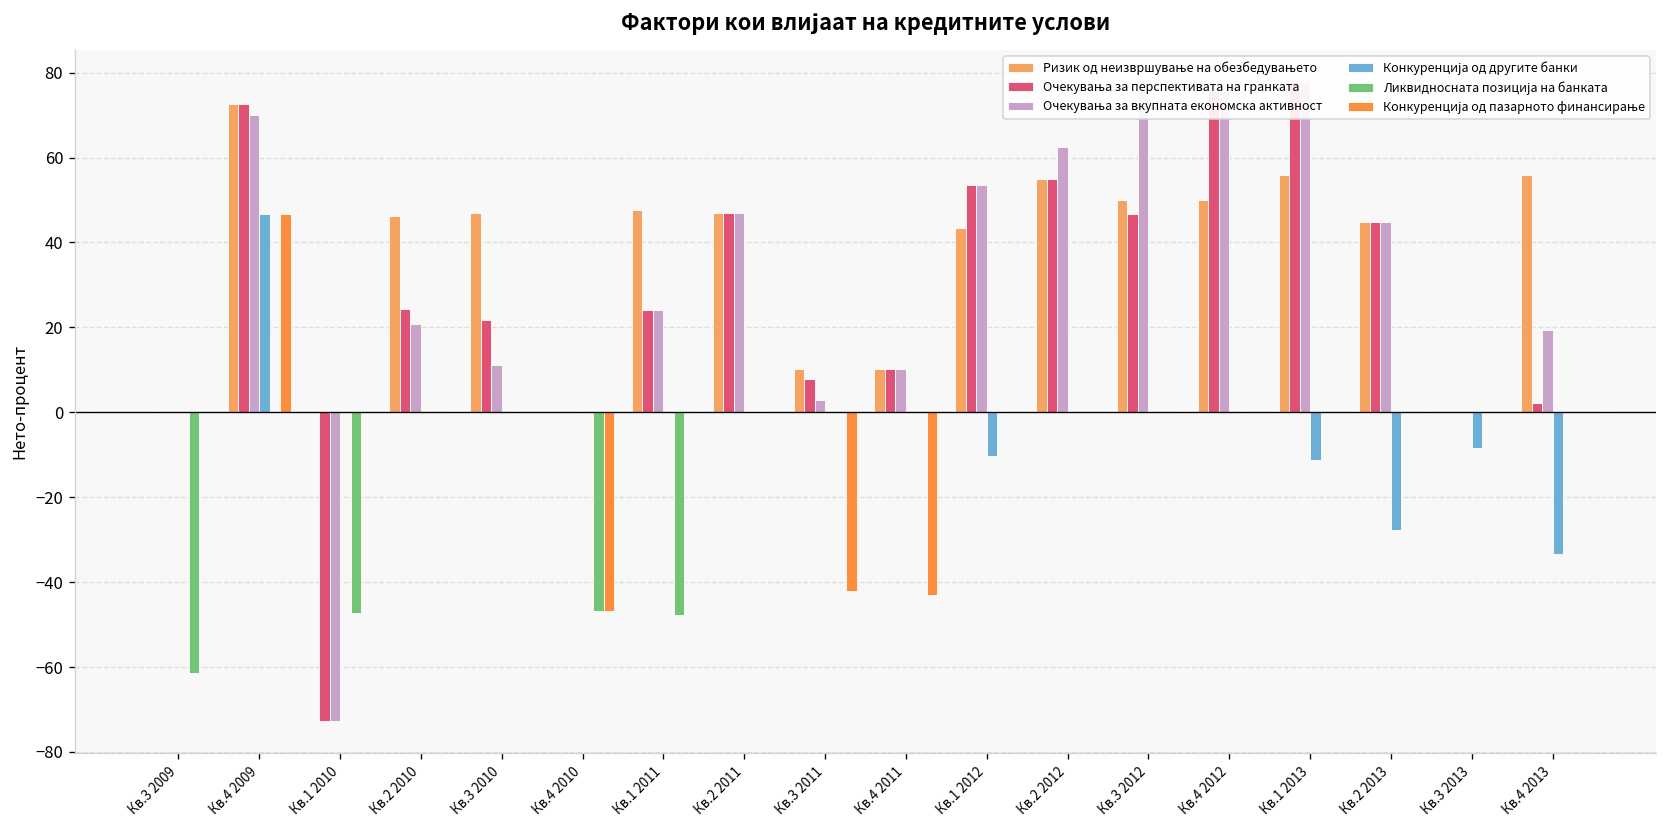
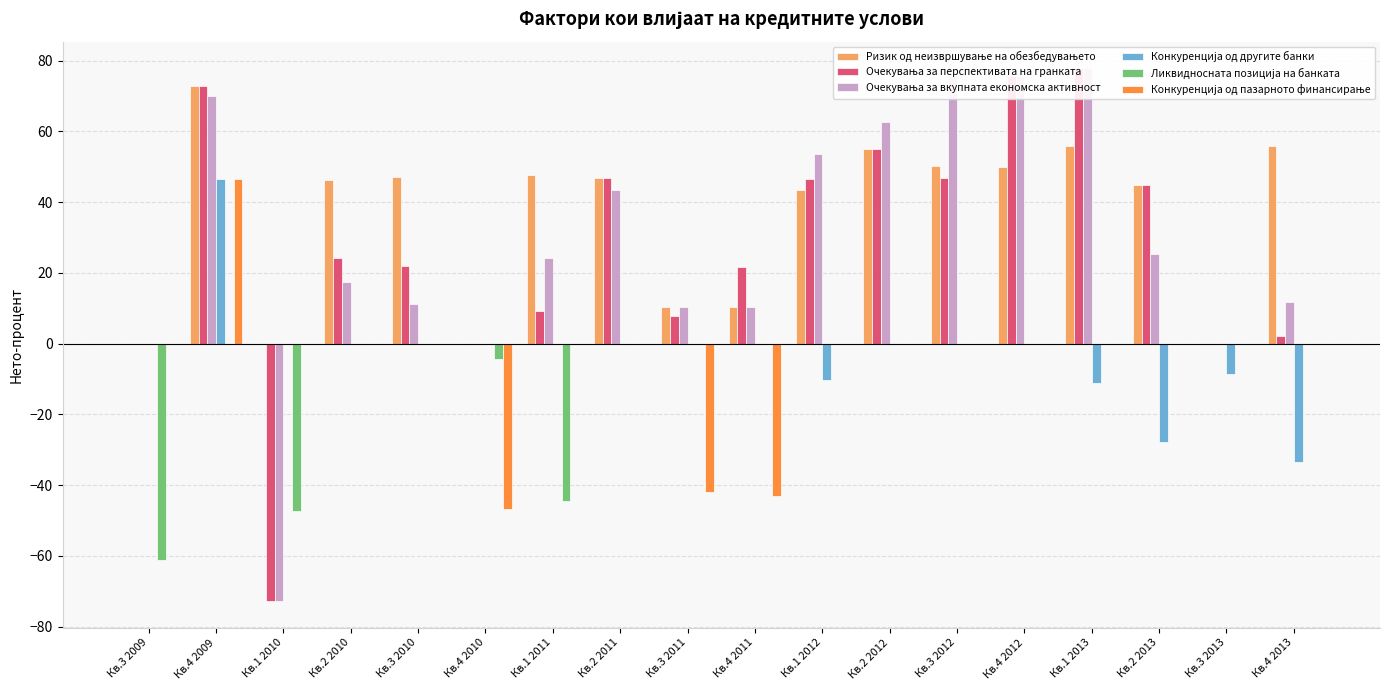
  {
    "Очекувања за перспективата на гранката": {
      "Кв.3 2009": 0,
      "Кв.4 2009": 73,
      "Кв.1 2010": -73,
      "Кв.2 2010": 24,
      "Кв.3 2010": 22,
      "Кв.4 2010": 0,
-     "Кв.1 2011": 24,
+     "Кв.1 2011": 9,
      "Кв.2 2011": 47,
      "Кв.3 2011": 8,
-     "Кв.4 2011": 10,
-     "Кв.1 2012": 54,
+     "Кв.4 2011": 22,
+     "Кв.1 2012": 47,
      "Кв.2 2012": 55,
      "Кв.3 2012": 47,
      "Кв.2 2013": 45,
      "Кв.3 2013": 0,
      "Кв.4 2013": 2
    },
    "Очекувања за вкупната економска активност": {
      "Кв.3 2009": 0,
      "Кв.4 2009": 70,
      "Кв.1 2010": -73,
-     "Кв.2 2010": 21,
+     "Кв.2 2010": 17,
      "Кв.3 2010": 11,
      "Кв.4 2010": 0,
      "Кв.1 2011": 24,
-     "Кв.2 2011": 47,
-     "Кв.3 2011": 3,
+     "Кв.2 2011": 43,
+     "Кв.3 2011": 10,
      "Кв.4 2011": 10,
      "Кв.1 2012": 54,
      "Кв.2 2012": 63,
-     "Кв.2 2013": 45,
+     "Кв.2 2013": 25,
      "Кв.3 2013": 0,
-     "Кв.4 2013": 19
+     "Кв.4 2013": 12
    },
    "Конкуренција од другите банки": {
      "Кв.3 2009": 0,
      "Кв.4 2009": 47,
      "Кв.1 2010": 0,
      "Кв.2 2010": 0,
      "Кв.3 2010": 0,
      "Кв.4 2010": 0,
      "Кв.1 2011": 0,
      "Кв.2 2011": 0,
      "Кв.3 2011": 0,
      "Кв.4 2011": 0,
      "Кв.1 2012": -10,
      "Кв.2 2012": 0,
      "Кв.3 2012": 0,
      "Кв.4 2012": 0,
      "Кв.1 2013": -11,
      "Кв.2 2013": -28,
      "Кв.3 2013": -9,
      "Кв.4 2013": -33
    },
    "Ликвидносната позиција на банката": {
      "Кв.3 2009": -61,
      "Кв.4 2009": 0,
      "Кв.1 2010": -47,
      "Кв.2 2010": 0,
      "Кв.3 2010": 0,
-     "Кв.4 2010": -47,
-     "Кв.1 2011": -48,
+     "Кв.4 2010": -5,
+     "Кв.1 2011": -45,
      "Кв.2 2011": 0,
      "Кв.3 2011": 0,
      "Кв.4 2011": 0,
      "Кв.1 2012": 0,
      "Кв.2 2012": 0,
      "Кв.3 2012": 0,
      "Кв.4 2012": 0,
      "Кв.1 2013": 0,
      "Кв.2 2013": 0,
      "Кв.3 2013": 0,
      "Кв.4 2013": 0
    }
  }
